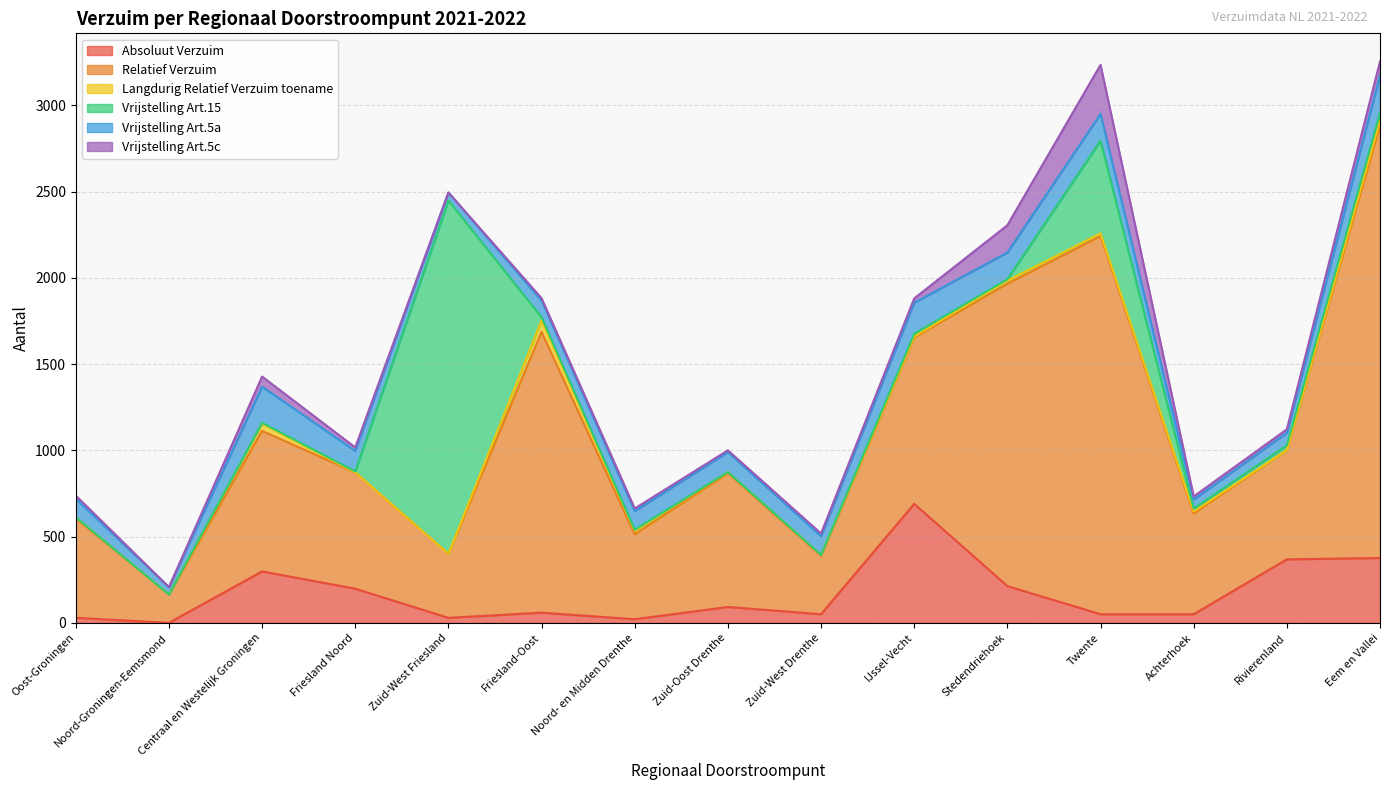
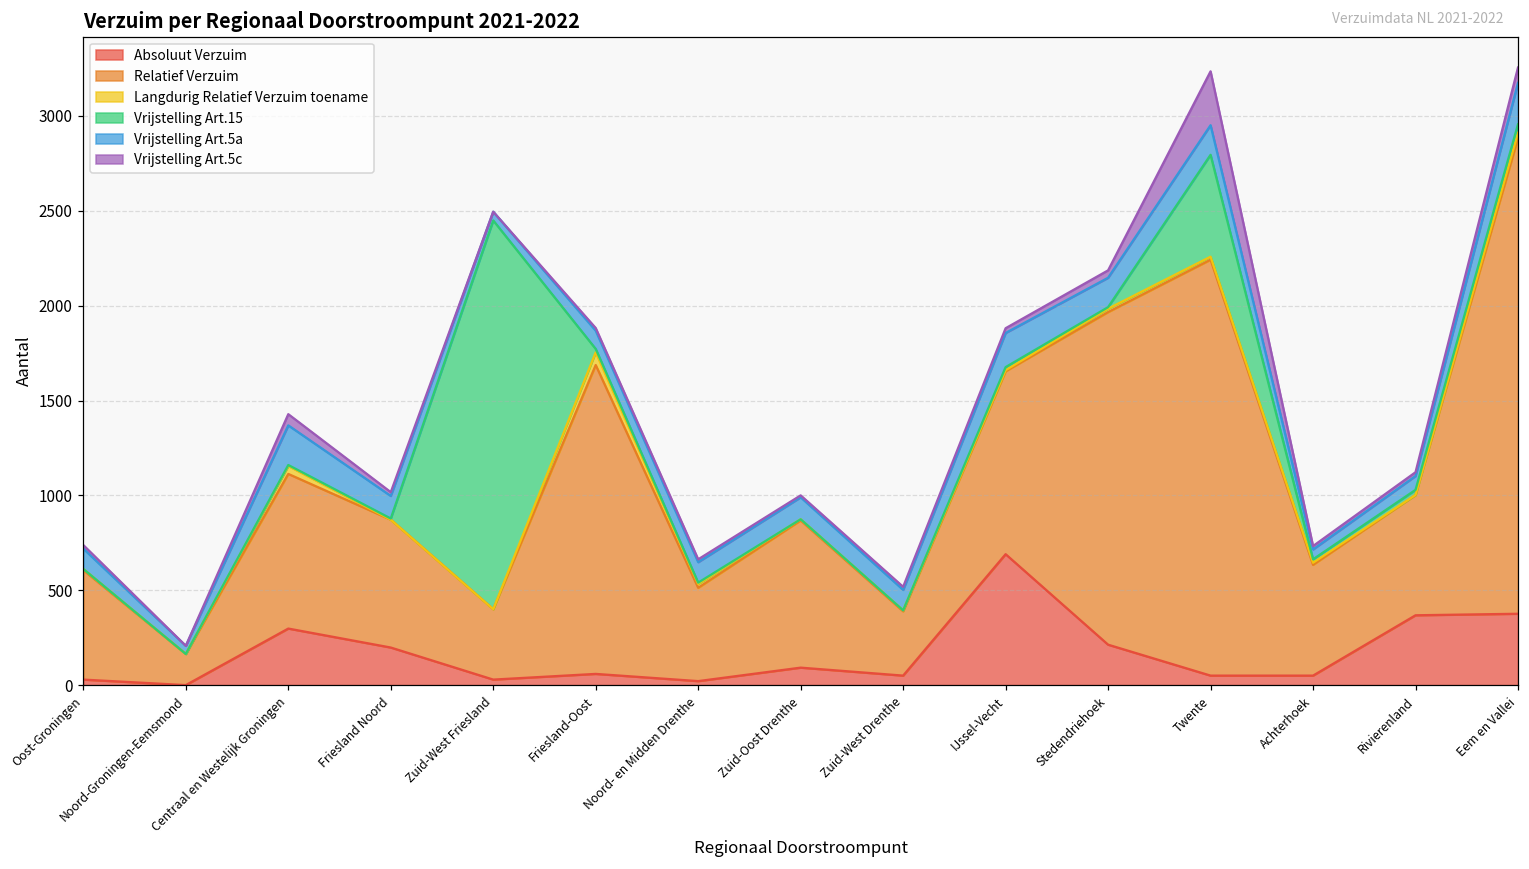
  {
    "Langdurig Relatief Verzuim toename": {
      "Friesland-Oost": 70,
      "Twente": 20,
      "Eem en Vallei": 30
    },
    "Vrijstelling Art.15": {
      "Zuid-West Friesland": 2050,
      "Friesland-Oost": 20,
      "IJssel-Vecht": 20,
      "Twente": 540,
      "Achterhoek": 20,
      "Rivierenland": 30,
      "Eem en Vallei": 50
    },
    "Vrijstelling Art.5a": {
      "Oost-Groningen": 110,
      "Centraal en Westelijk Groningen": 210,
      "Friesland Noord": 120,
      "Noord- en Midden Drenthe": 110,
      "Zuid-West Drenthe": 110,
      "IJssel-Vecht": 180,
      "Stedendriehoek": 160,
      "Twente": 160,
      "Achterhoek": 50,
      "Rivierenland": 70,
      "Eem en Vallei": 220
    },
    "Vrijstelling Art.5c": {
      "Oost-Groningen": 20,
      "Centraal en Westelijk Groningen": 60,
      "Friesland Noord": 20,
      "Noord- en Midden Drenthe": 20,
      "Zuid-West Drenthe": 20,
      "IJssel-Vecht": 30,
-     "Stedendriehoek": 160,
+     "Stedendriehoek": 40,
      "Twente": 280,
      "Achterhoek": 20,
      "Rivierenland": 20,
      "Eem en Vallei": 80
    }
  }
